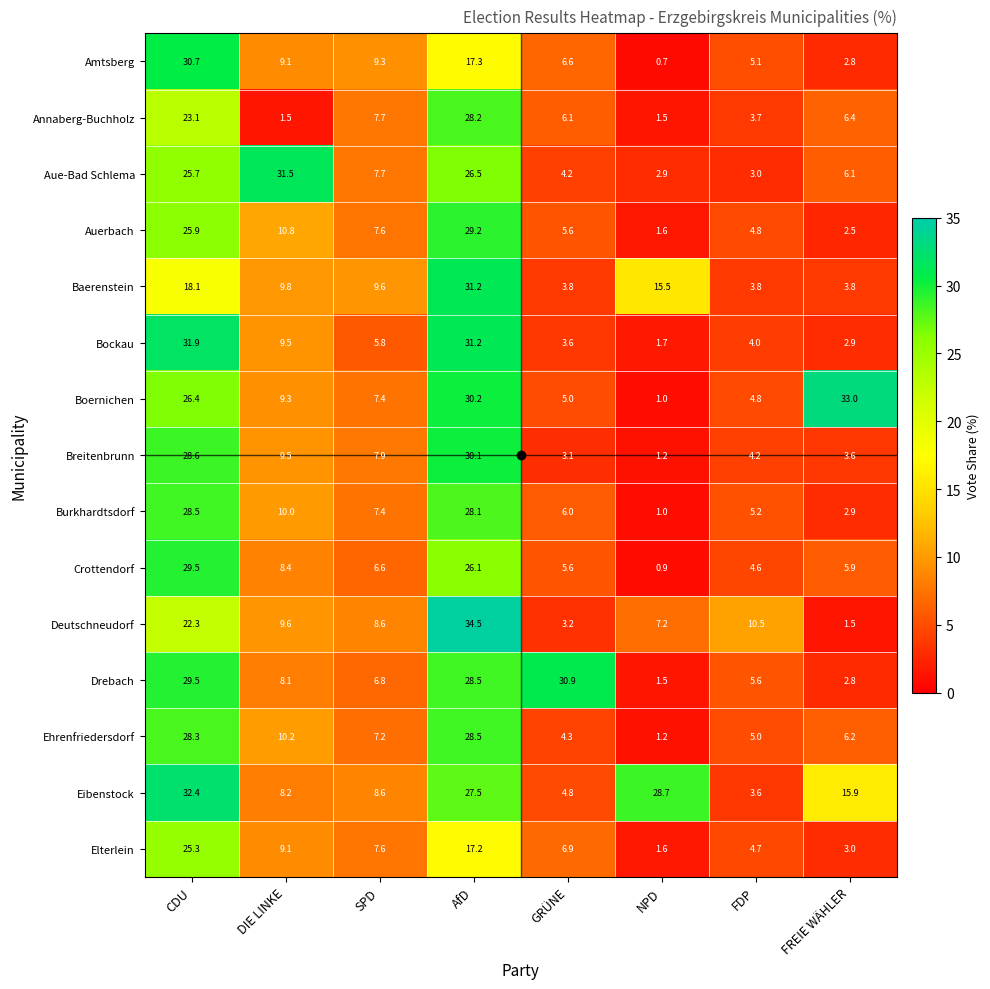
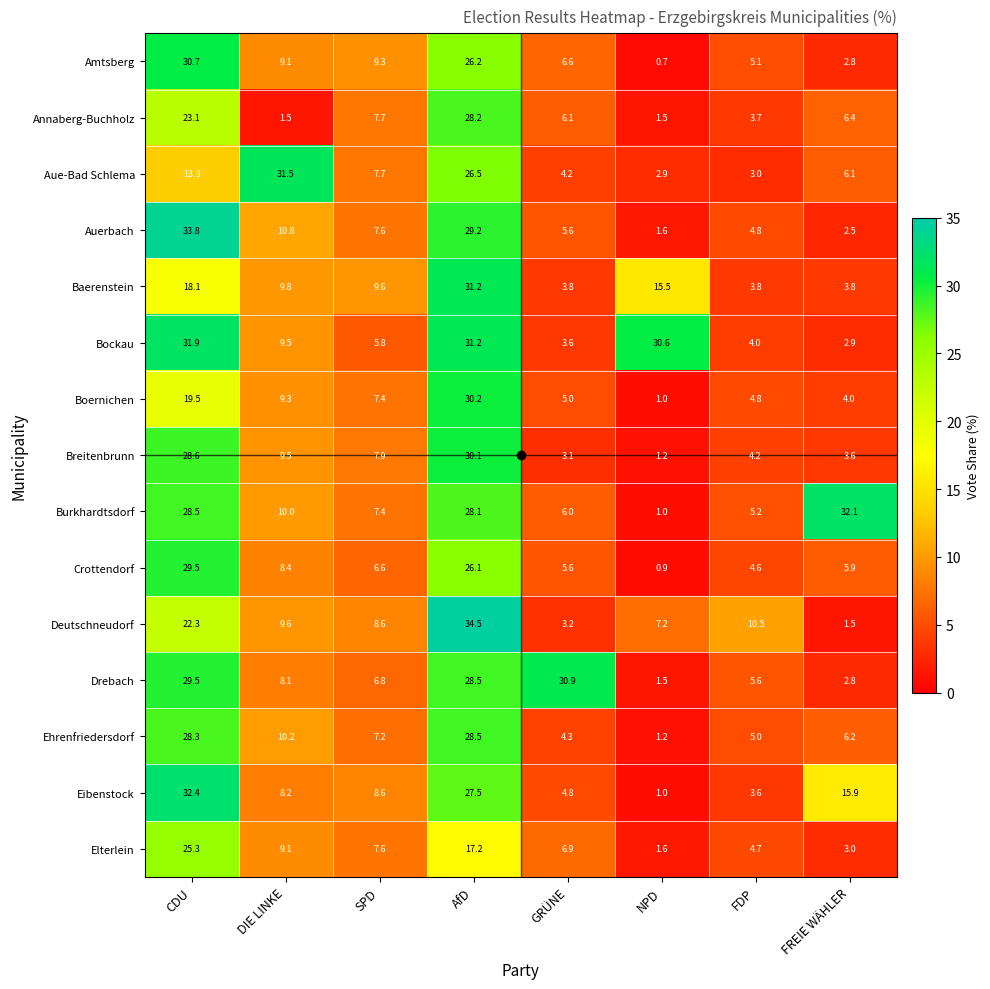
  {
    "Amtsberg": {
      "CDU": 30.7,
      "DIE LINKE": 9.1,
      "SPD": 9.3,
-     "AfD": 17.3,
+     "AfD": 26.2,
      "GRÜNE": 6.6,
      "NPD": 0.7,
      "FDP": 5.1,
      "FREIE WÄHLER": 2.8
    },
    "Annaberg-Buchholz": {
      "CDU": 23.1,
      "DIE LINKE": 1.5,
      "SPD": 7.7,
      "AfD": 28.2,
      "GRÜNE": 6.1,
      "NPD": 1.5,
      "FDP": 3.7,
      "FREIE WÄHLER": 6.4
    },
    "Aue-Bad Schlema": {
-     "CDU": 25.7,
+     "CDU": 13.3,
      "DIE LINKE": 31.5,
      "SPD": 7.7,
      "AfD": 26.5,
      "GRÜNE": 4.2,
      "NPD": 2.9,
      "FDP": 3.0,
      "FREIE WÄHLER": 6.1
    },
    "Auerbach": {
-     "CDU": 25.9,
+     "CDU": 33.8,
      "DIE LINKE": 10.8,
      "SPD": 7.6,
      "AfD": 29.2,
      "GRÜNE": 5.6,
      "NPD": 1.6,
      "FDP": 4.8,
      "FREIE WÄHLER": 2.5
    },
    "Baerenstein": {
      "CDU": 18.1,
      "DIE LINKE": 9.8,
      "SPD": 9.6,
      "AfD": 31.2,
      "GRÜNE": 3.8,
      "NPD": 15.5,
      "FDP": 3.8,
      "FREIE WÄHLER": 3.8
    },
    "Bockau": {
      "CDU": 31.9,
      "DIE LINKE": 9.5,
      "SPD": 5.8,
      "AfD": 31.2,
      "GRÜNE": 3.6,
-     "NPD": 1.7,
+     "NPD": 30.6,
      "FDP": 4.0,
      "FREIE WÄHLER": 2.9
    },
    "Boernichen": {
-     "CDU": 26.4,
+     "CDU": 19.5,
      "DIE LINKE": 9.3,
      "SPD": 7.4,
      "AfD": 30.2,
      "GRÜNE": 5.0,
      "NPD": 1.0,
      "FDP": 4.8,
-     "FREIE WÄHLER": 33.0
+     "FREIE WÄHLER": 4.0
    },
    "Breitenbrunn": {
      "CDU": 28.6,
      "DIE LINKE": 9.5,
      "SPD": 7.9,
      "AfD": 30.1,
      "GRÜNE": 3.1,
      "NPD": 1.2,
      "FDP": 4.2,
      "FREIE WÄHLER": 3.6
    },
    "Burkhardtsdorf": {
      "CDU": 28.5,
      "DIE LINKE": 10.0,
      "SPD": 7.4,
      "AfD": 28.1,
      "GRÜNE": 6.0,
      "NPD": 1.0,
      "FDP": 5.2,
-     "FREIE WÄHLER": 2.9
+     "FREIE WÄHLER": 32.1
    },
    "Crottendorf": {
      "CDU": 29.5,
      "DIE LINKE": 8.4,
      "SPD": 6.6,
      "AfD": 26.1,
      "GRÜNE": 5.6,
      "NPD": 0.9,
      "FDP": 4.6,
      "FREIE WÄHLER": 5.9
    },
    "Deutschneudorf": {
      "CDU": 22.3,
      "DIE LINKE": 9.6,
      "SPD": 8.6,
      "AfD": 34.5,
      "GRÜNE": 3.2,
      "NPD": 7.2,
      "FDP": 10.5,
      "FREIE WÄHLER": 1.5
    },
    "Drebach": {
      "CDU": 29.5,
      "DIE LINKE": 8.1,
      "SPD": 6.8,
      "AfD": 28.5,
      "GRÜNE": 30.9,
      "NPD": 1.5,
      "FDP": 5.6,
      "FREIE WÄHLER": 2.8
    },
    "Ehrenfriedersdorf": {
      "CDU": 28.3,
      "DIE LINKE": 10.2,
      "SPD": 7.2,
      "AfD": 28.5,
      "GRÜNE": 4.3,
      "NPD": 1.2,
      "FDP": 5.0,
      "FREIE WÄHLER": 6.2
    },
    "Eibenstock": {
      "CDU": 32.4,
      "DIE LINKE": 8.2,
      "SPD": 8.6,
      "AfD": 27.5,
      "GRÜNE": 4.8,
-     "NPD": 28.7,
+     "NPD": 1.0,
      "FDP": 3.6,
      "FREIE WÄHLER": 15.9
    },
    "Elterlein": {
      "CDU": 25.3,
      "DIE LINKE": 9.1,
      "SPD": 7.6,
      "AfD": 17.2,
      "GRÜNE": 6.9,
      "NPD": 1.6,
      "FDP": 4.7,
      "FREIE WÄHLER": 3.0
    }
  }
